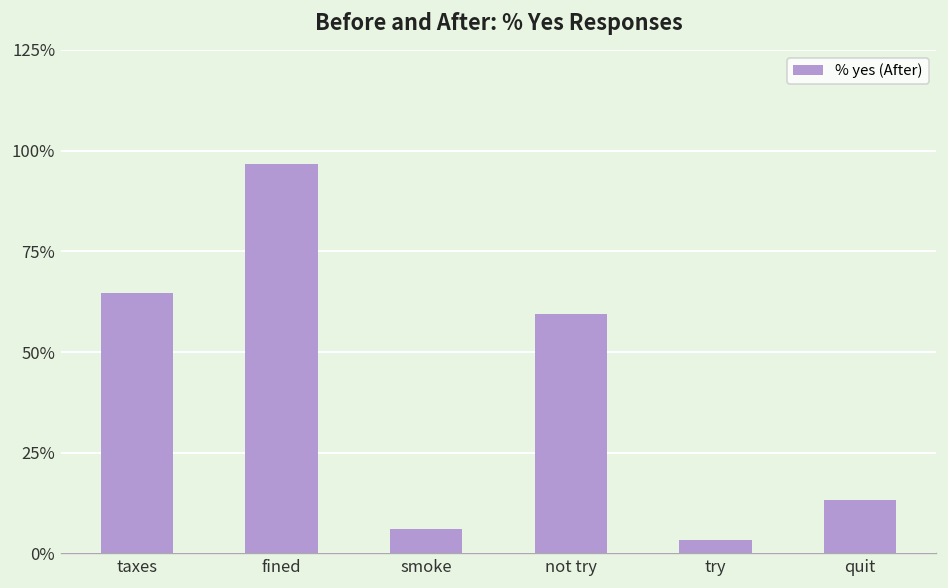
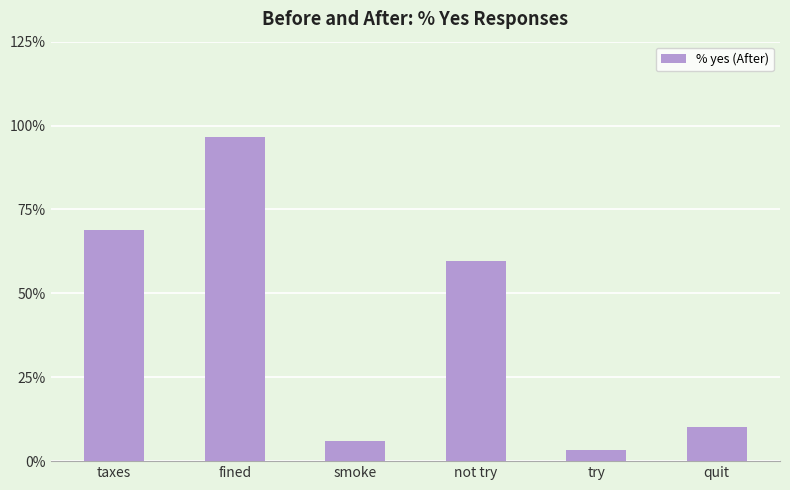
  {
-   "taxes": "65%",
+   "taxes": "69%",
    "fined": "97%",
    "smoke": "6%",
    "not try": "60%",
    "try": "3%",
-   "quit": "13%"
+   "quit": "10%"
  }
